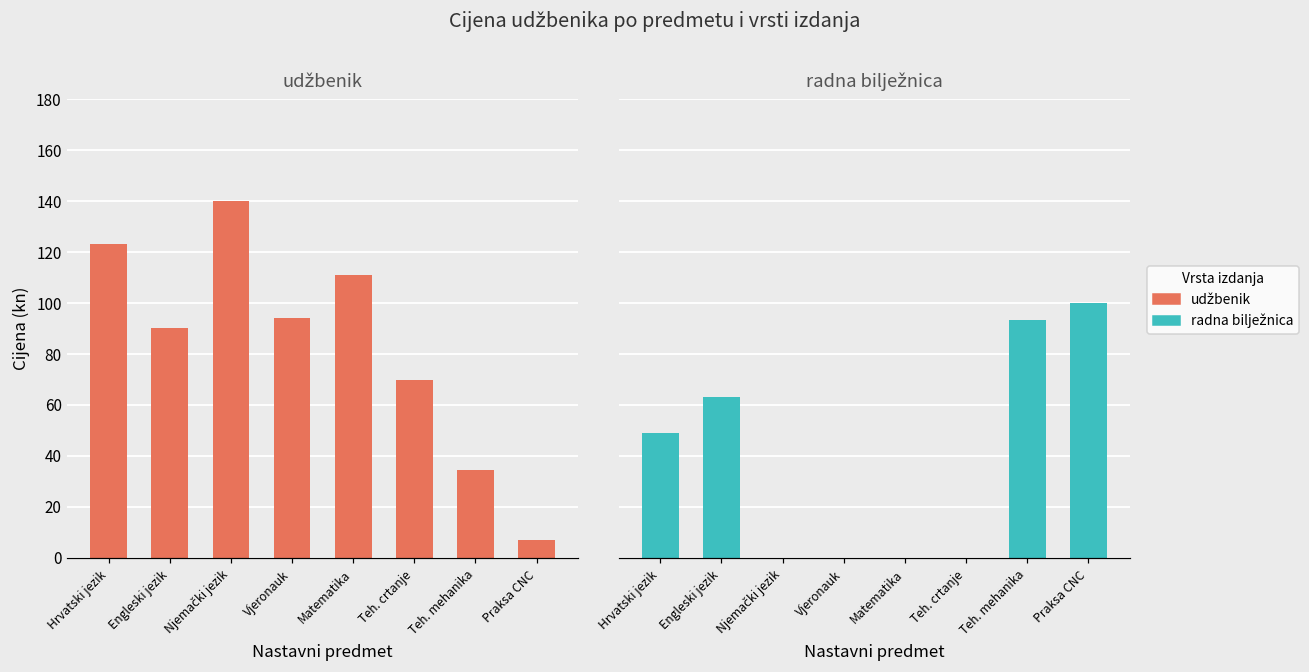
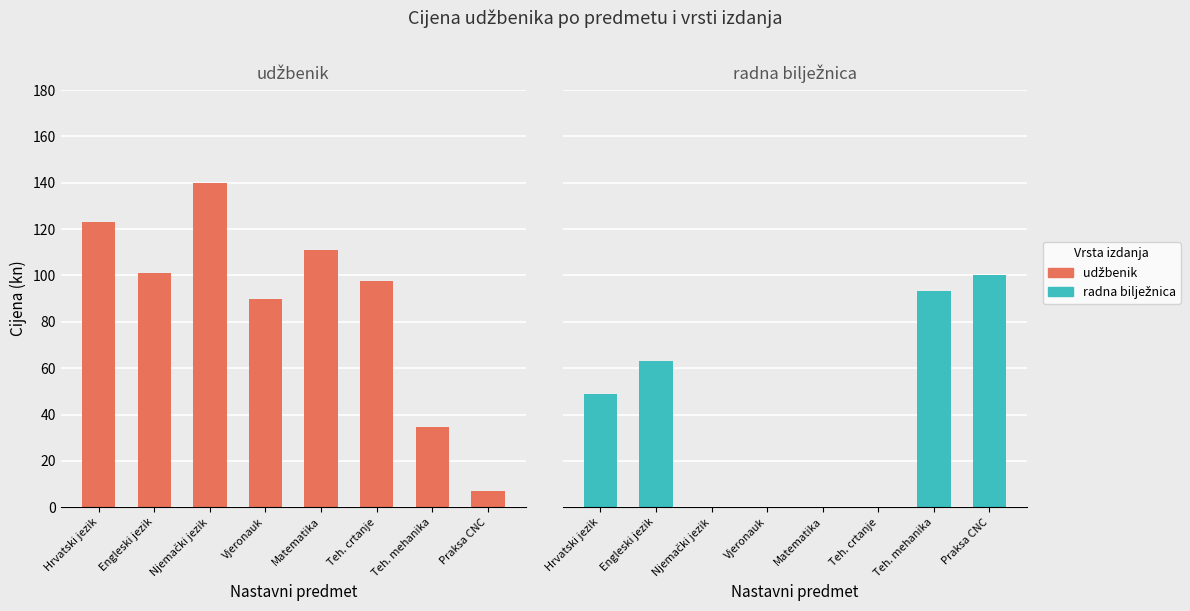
  {
    "udžbenik": {
      "Hrvatski jezik": 123,
-     "Engleski jezik": 90,
+     "Engleski jezik": 101,
      "Njemački jezik": 140,
-     "Vjeronauk": 94,
+     "Vjeronauk": 90,
      "Matematika": 111,
-     "Teh. crtanje": 70,
+     "Teh. crtanje": 98,
      "Teh. mehanika": 35,
      "Praksa CNC": 7
    }
  }
